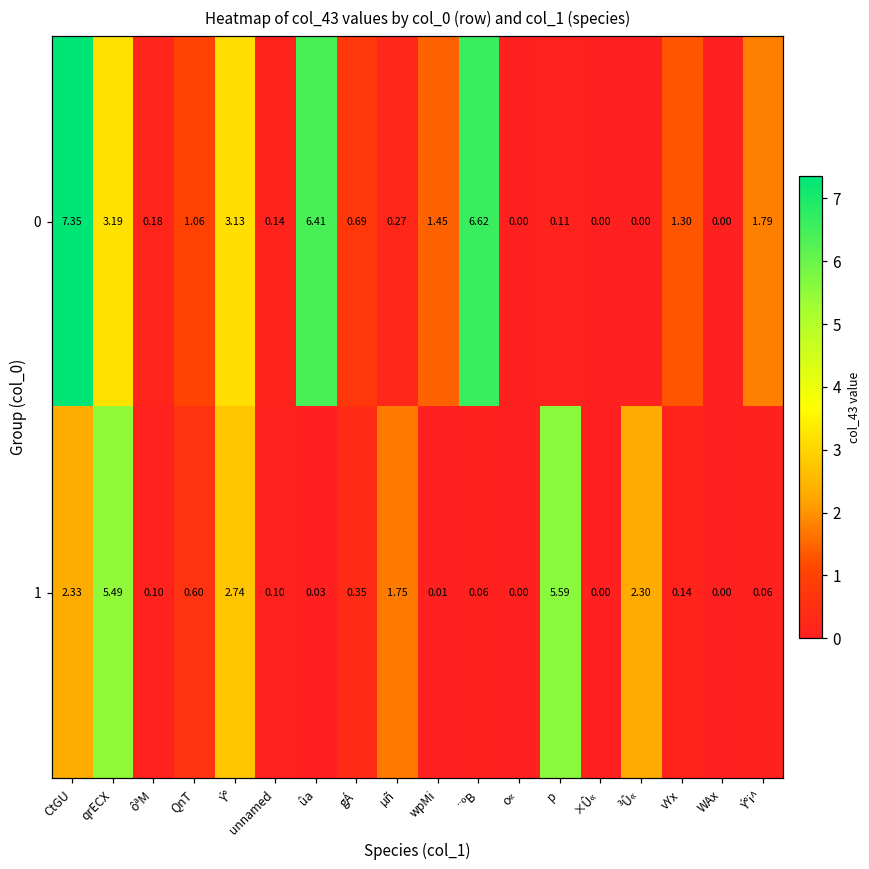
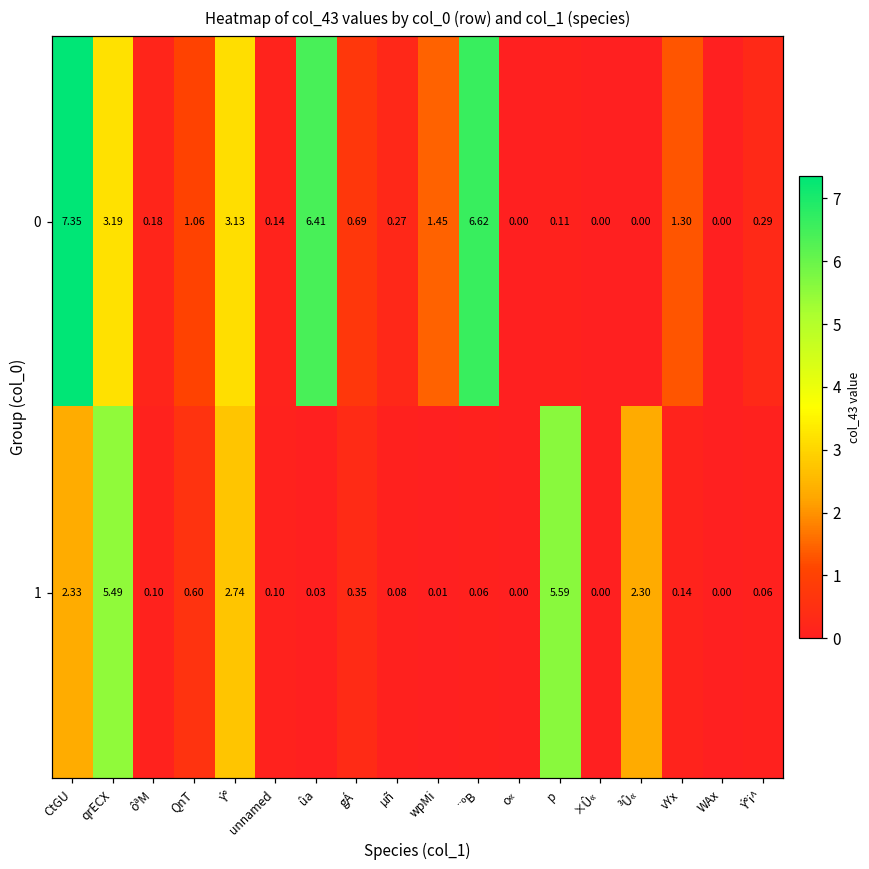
  {
    "0": {
      "CtGU": 7.35,
      "qrECX": 3.19,
      "ôªM": 0.18,
      "QnT": 1.06,
      "Ý°": 3.13,
      "unnamed": 0.14,
      "ûa": 6.41,
      "gÁ": 0.69,
      "µñ": 0.27,
      "wpMi": 1.45,
      "¨ºB": 6.62,
      "o«": 0.00,
      "p": 0.11,
      "×Û«": 0.00,
      "³Û«": 0.00,
      "vYx": 1.30,
      "WAx": 0.00,
-     "Ý°i^": 1.79
+     "Ý°i^": 0.29
    },
    "1": {
      "CtGU": 2.33,
      "qrECX": 5.49,
      "ôªM": 0.10,
      "QnT": 0.60,
      "Ý°": 2.74,
      "unnamed": 0.10,
      "ûa": 0.03,
      "gÁ": 0.35,
-     "µñ": 1.75,
+     "µñ": 0.08,
      "wpMi": 0.01,
      "¨ºB": 0.06,
      "o«": 0.00,
      "p": 5.59,
      "×Û«": 0.00,
      "³Û«": 2.30,
      "vYx": 0.14,
      "WAx": 0.00,
      "Ý°i^": 0.06
    }
  }
